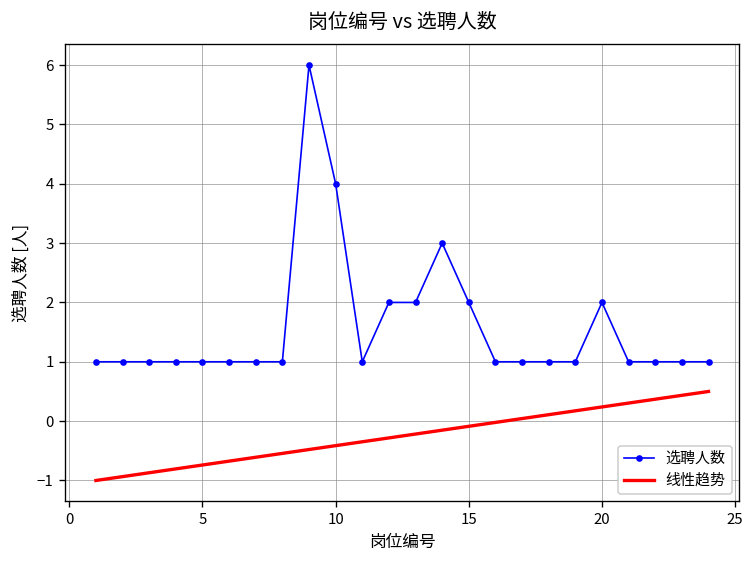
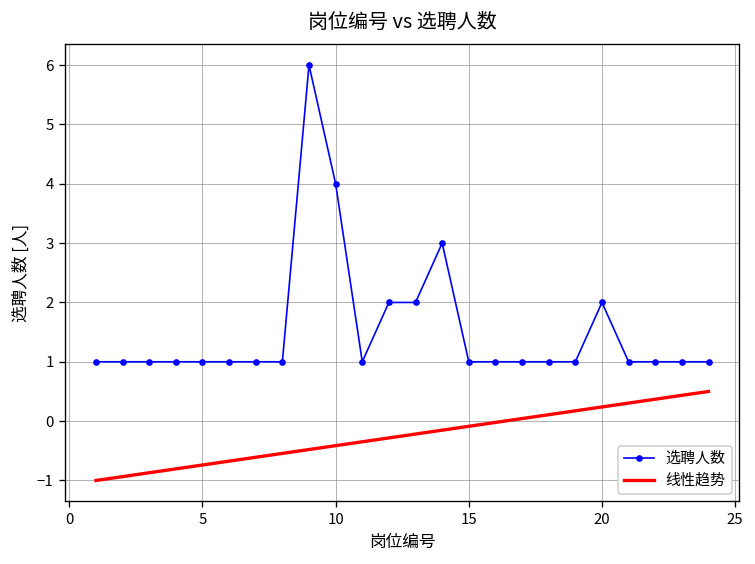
  {
    "选聘人数": {
      "5": 1,
      "10": 4,
-     "15": 2,
+     "15": 1,
      "20": 2
    },
    "线性趋势": {
      "5": -0.7,
      "10": -0.4,
      "15": -0.1,
      "20": 0.2
    }
  }
